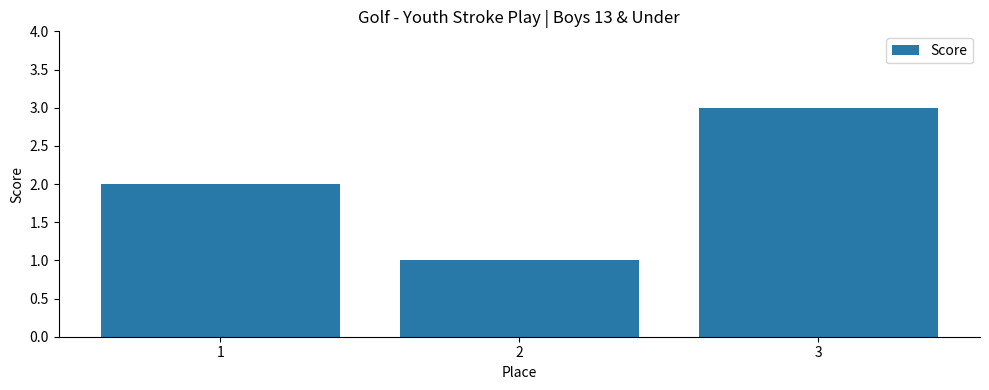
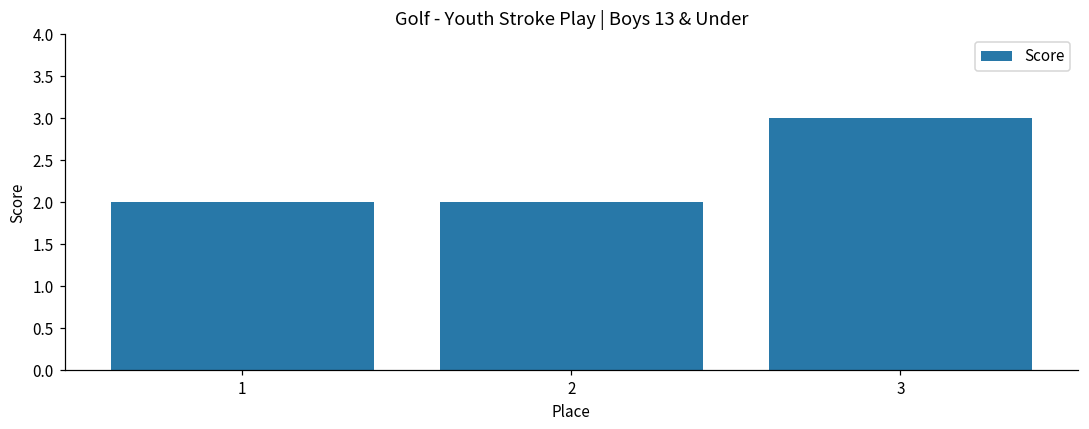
  {
    "1": 2,
-   "2": 1,
+   "2": 2,
    "3": 3
  }
